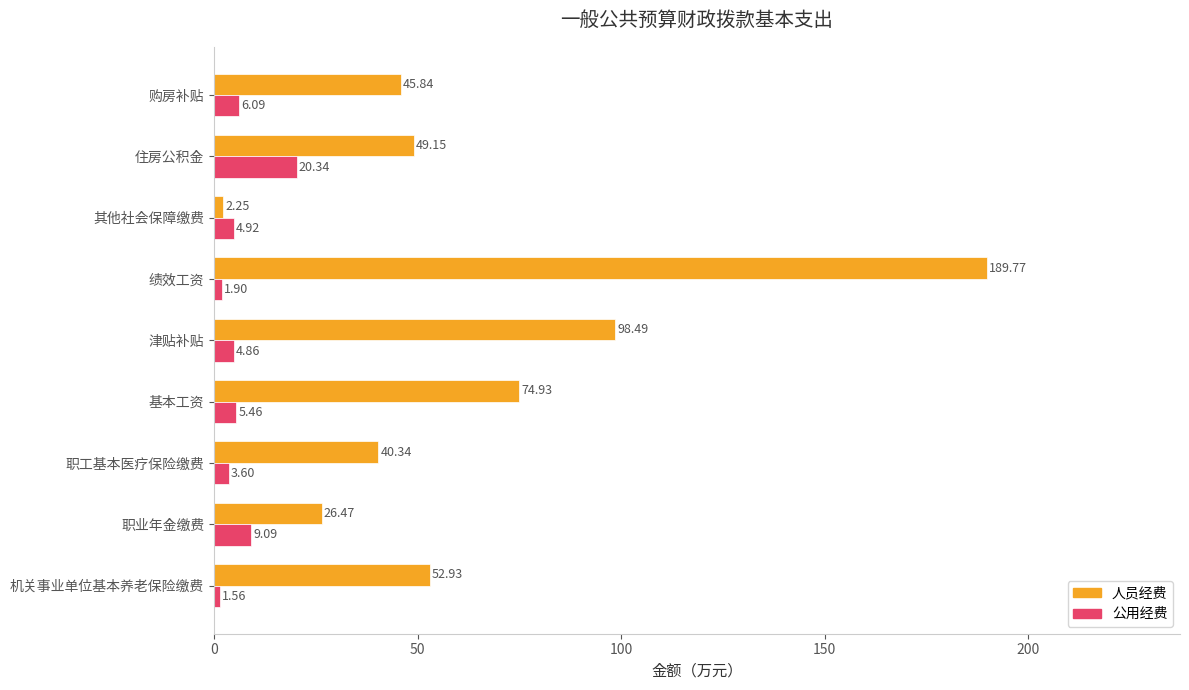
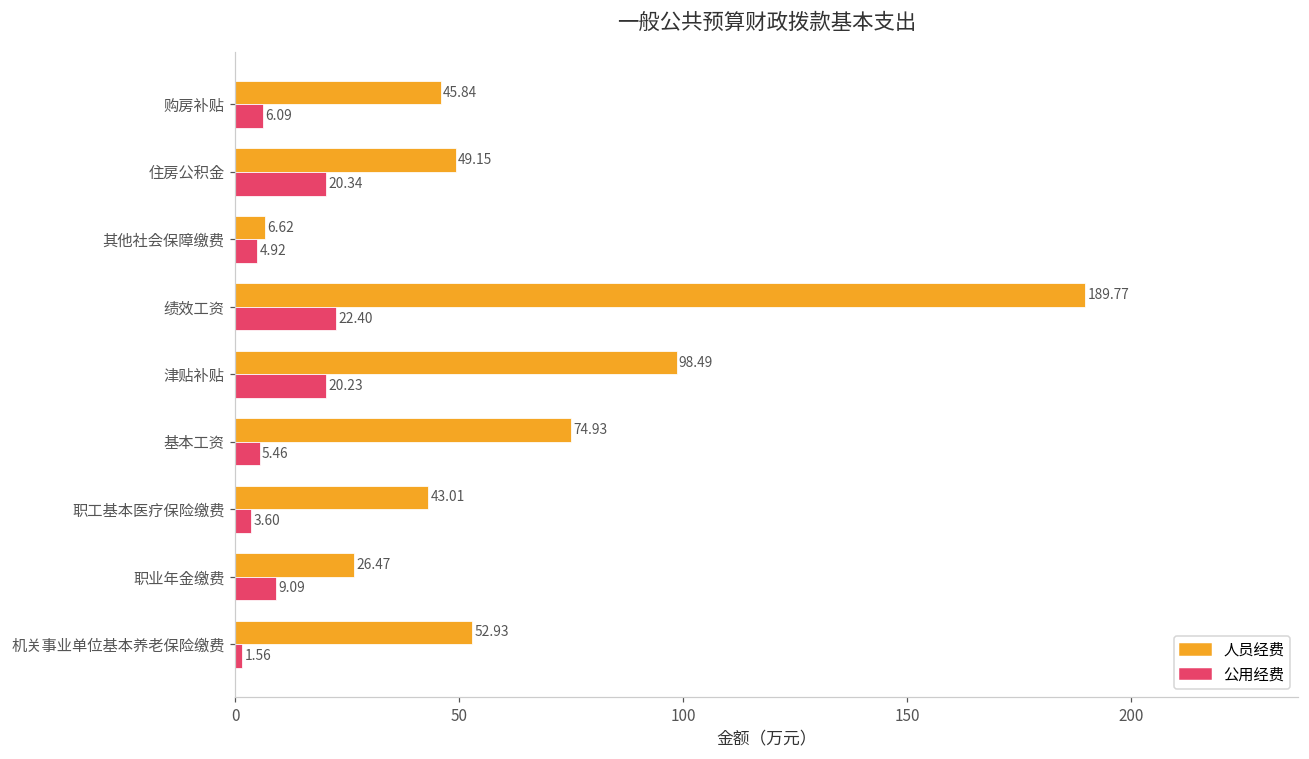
  {
    "人员经费": {
      "购房补贴": 45.84,
      "住房公积金": 49.15,
-     "其他社会保障缴费": 2.25,
+     "其他社会保障缴费": 6.62,
      "绩效工资": 189.77,
      "津贴补贴": 98.49,
      "基本工资": 74.93,
-     "职工基本医疗保险缴费": 40.34,
+     "职工基本医疗保险缴费": 43.01,
      "职业年金缴费": 26.47,
      "机关事业单位基本养老保险缴费": 52.93
    },
    "公用经费": {
      "购房补贴": 6.09,
      "住房公积金": 20.34,
      "其他社会保障缴费": 4.92,
-     "绩效工资": 1.90,
-     "津贴补贴": 4.86,
+     "绩效工资": 22.40,
+     "津贴补贴": 20.23,
      "基本工资": 5.46,
      "职工基本医疗保险缴费": 3.60,
      "职业年金缴费": 9.09,
      "机关事业单位基本养老保险缴费": 1.56
    }
  }
